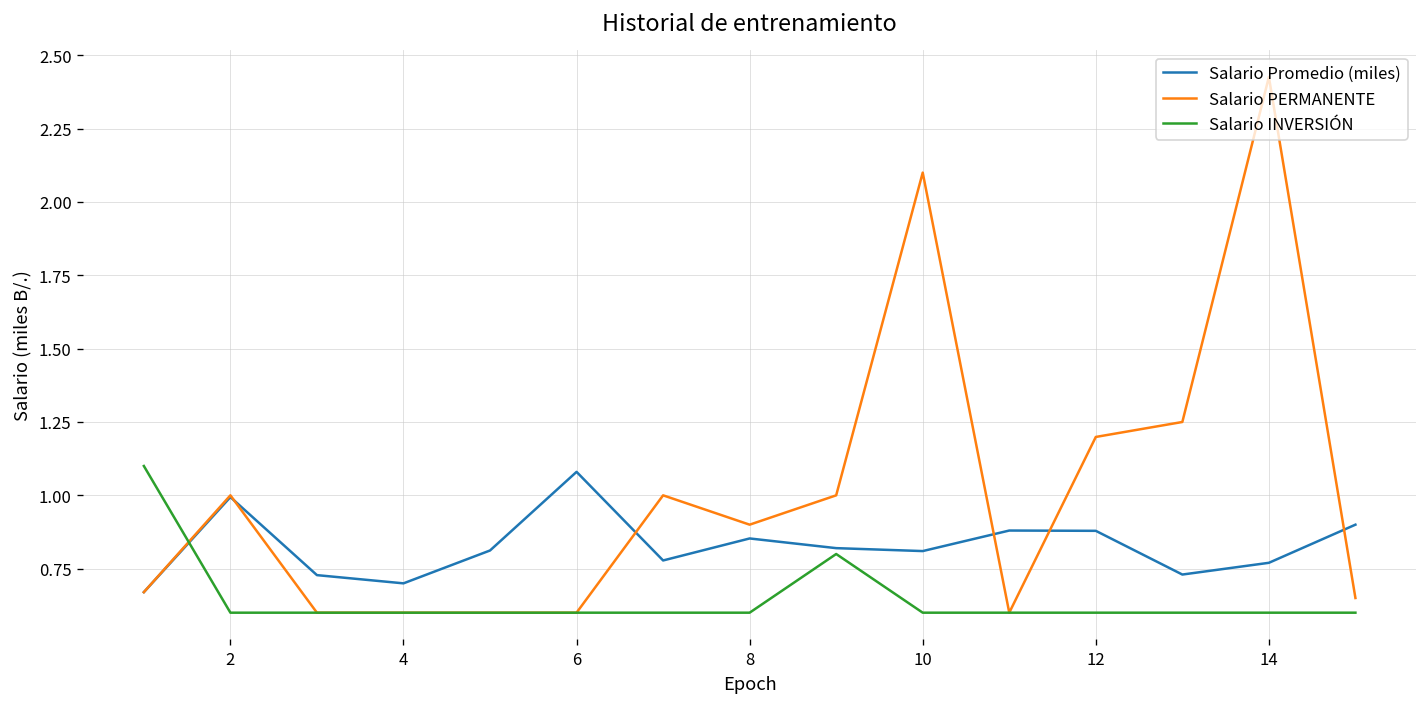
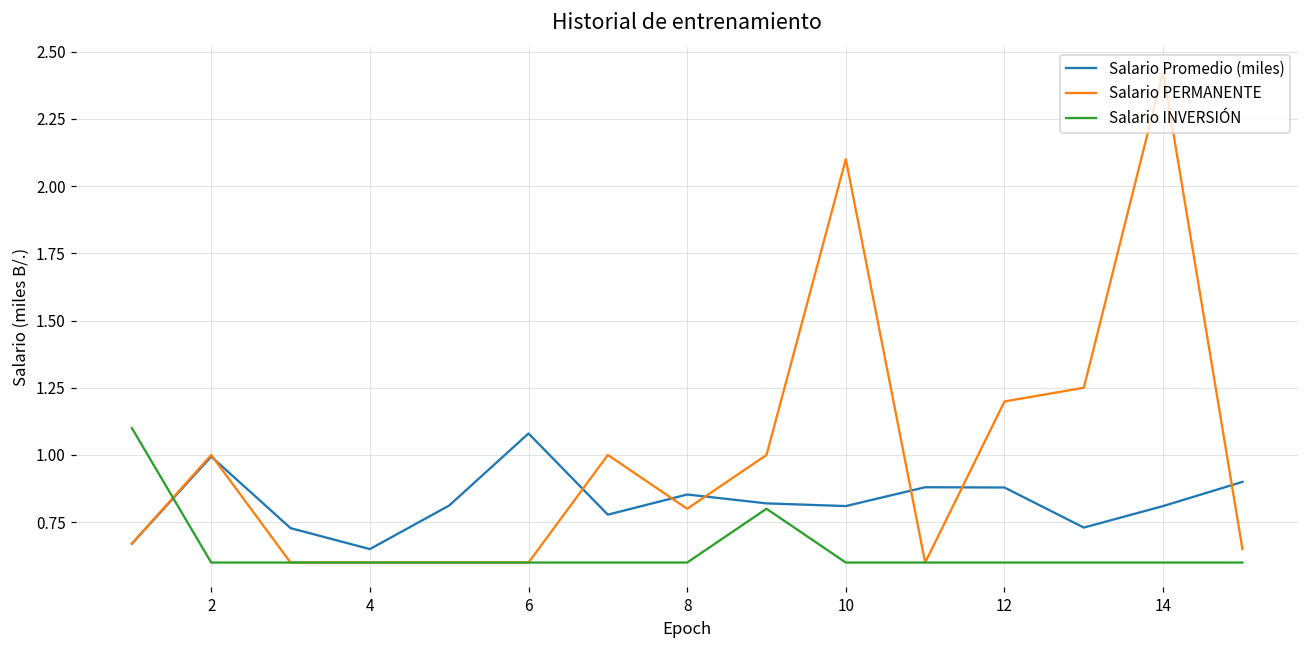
  {
    "Salario Promedio (miles)": {
-     "4": 0.70,
+     "4": 0.65,
      "6": 1.08,
      "8": 0.85,
      "10": 0.81,
      "12": 0.88,
-     "14": 0.77
+     "14": 0.81
    },
    "Salario PERMANENTE": {
-     "8": 0.9,
+     "8": 0.8,
      "10": 2.1,
      "12": 1.2
    },
    "Salario INVERSIÓN": {
      "2": 0.60,
      "8": 0.60,
      "10": 0.60,
      "12": 0.60,
      "14": 0.60
    }
  }
